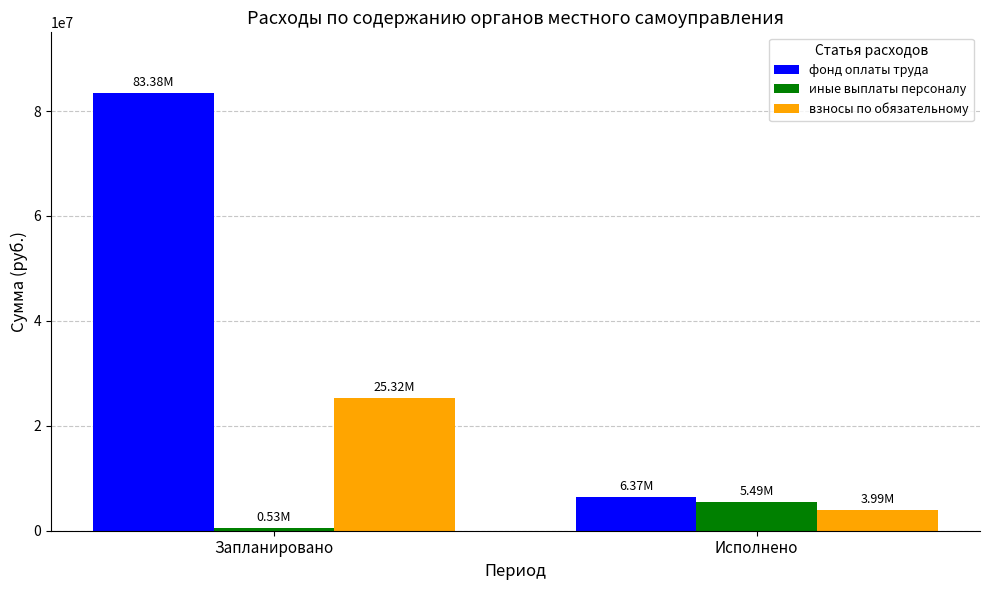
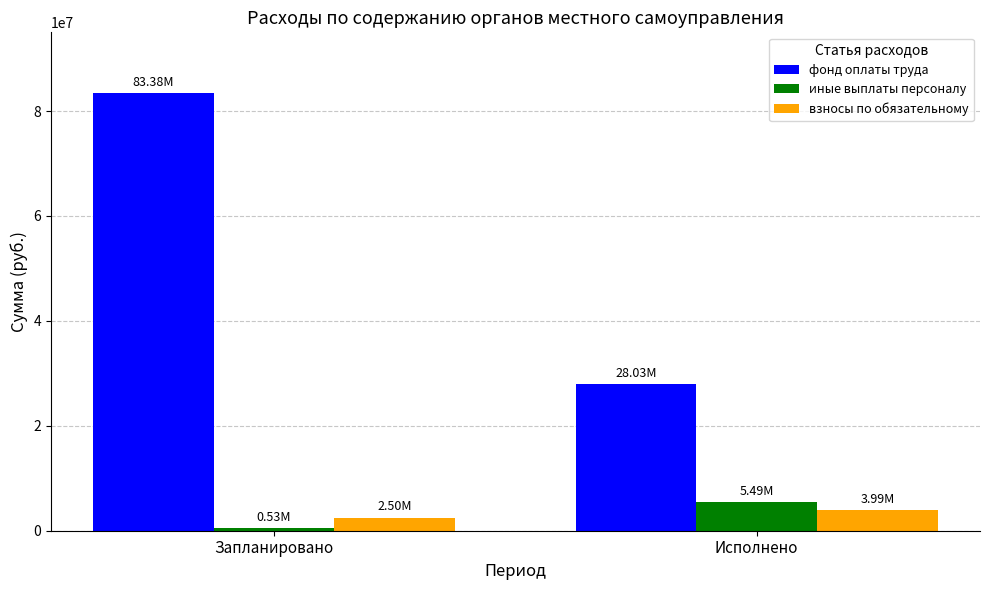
  {
    "фонд оплаты труда": {
      "Запланировано": "83.38M",
-     "Исполнено": "6.37M"
+     "Исполнено": "28.03M"
    },
    "иные выплаты персоналу": {
      "Запланировано": "0.53M",
      "Исполнено": "5.49M"
    },
    "взносы по обязательному": {
-     "Запланировано": "25.32M",
+     "Запланировано": "2.50M",
      "Исполнено": "3.99M"
    }
  }
